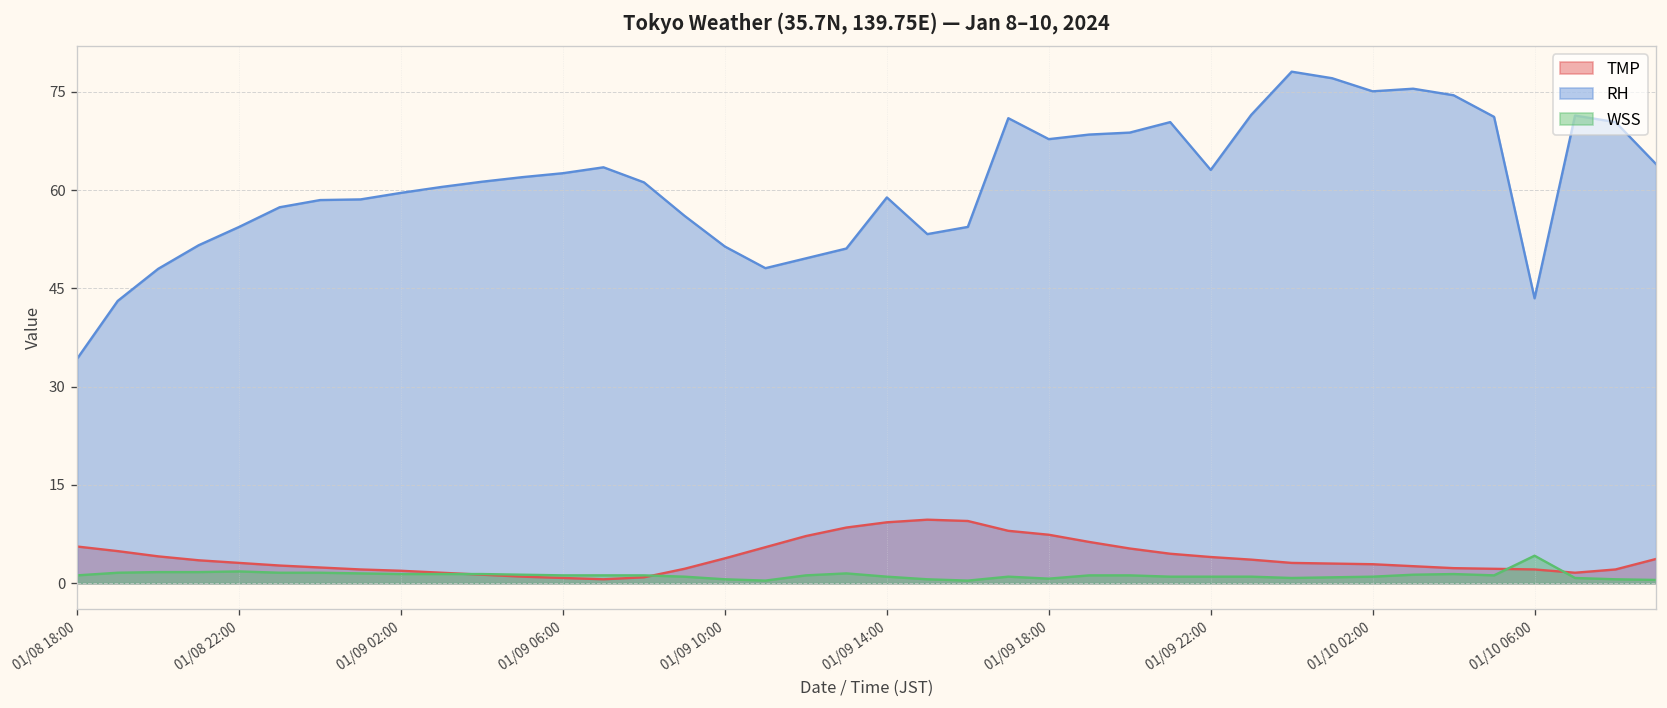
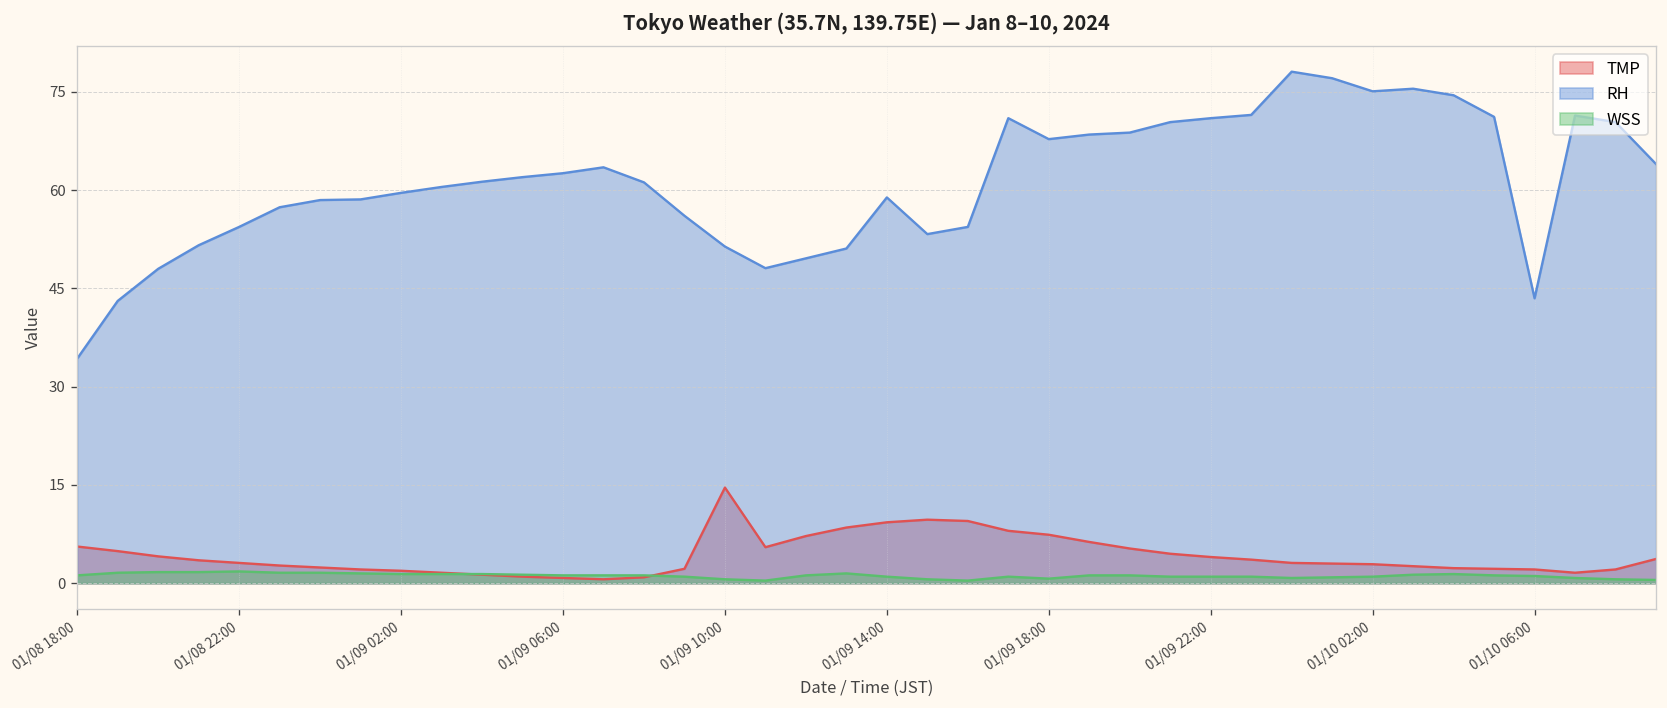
  {
    "TMP": {
      "01/08 18:00": 6,
      "01/08 22:00": 3,
      "01/09 02:00": 2,
-     "01/09 10:00": 4,
+     "01/09 10:00": 15,
      "01/09 14:00": 9,
      "01/09 18:00": 7,
      "01/09 22:00": 4,
      "01/10 02:00": 3,
      "01/10 06:00": 2
    },
    "RH": {
      "01/08 18:00": 34,
      "01/08 22:00": 54,
      "01/09 02:00": 60,
      "01/09 06:00": 63,
      "01/09 10:00": 51,
      "01/09 14:00": 59,
      "01/09 18:00": 68,
-     "01/09 22:00": 63,
+     "01/09 22:00": 71,
      "01/10 02:00": 75,
      "01/10 06:00": 44
    },
    "WSS": {
      "01/08 18:00": 1,
      "01/08 22:00": 2,
      "01/09 02:00": 1,
      "01/09 10:00": 1,
      "01/09 14:00": 1,
      "01/09 18:00": 1,
      "01/09 22:00": 1,
      "01/10 02:00": 1,
-     "01/10 06:00": 4
+     "01/10 06:00": 1
    }
  }
